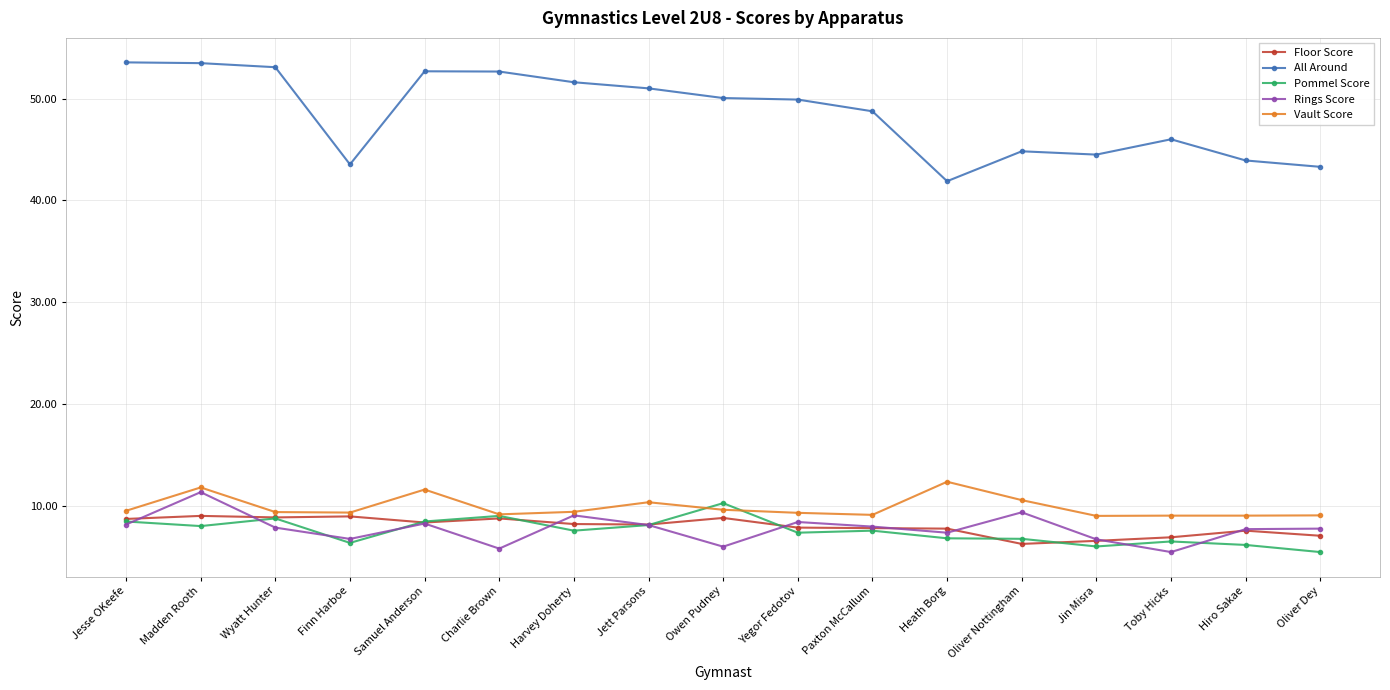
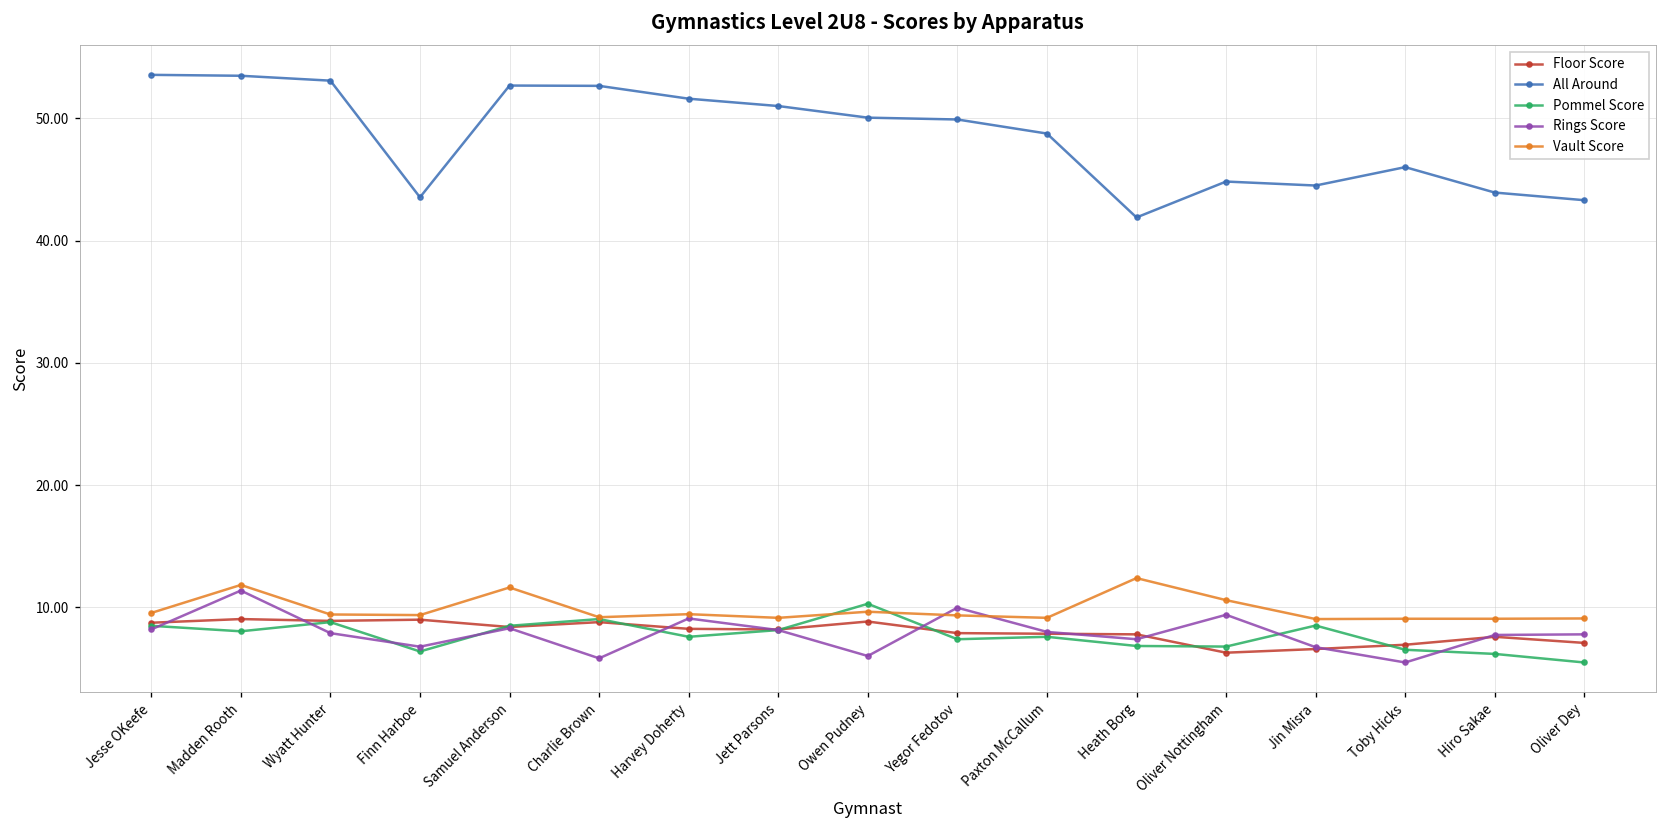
  {
    "Floor Score": {
      "Jesse OKeefe": 8.8,
      "Madden Rooth": 9.1,
      "Finn Harboe": 9.0,
      "Harvey Doherty": 8.3,
      "Owen Pudney": 8.9,
      "Yegor Fedotov": 7.9,
      "Heath Borg": 7.8,
      "Oliver Nottingham": 6.3,
      "Toby Hicks": 7.0,
      "Oliver Dey": 7.1
    },
    "All Around": {
      "Jesse OKeefe": 53.6,
      "Madden Rooth": 53.5,
      "Wyatt Hunter": 53.1,
      "Finn Harboe": 43.5,
      "Samuel Anderson": 52.7,
      "Charlie Brown": 52.7,
      "Harvey Doherty": 51.6,
      "Jett Parsons": 51.0,
      "Owen Pudney": 50.1,
      "Yegor Fedotov": 49.9,
      "Paxton McCallum": 48.8,
      "Heath Borg": 41.9,
      "Oliver Nottingham": 44.8,
      "Jin Misra": 44.5,
      "Toby Hicks": 46.0,
      "Hiro Sakae": 43.9,
      "Oliver Dey": 43.3
    },
    "Pommel Score": {
      "Jesse OKeefe": 8.5,
      "Madden Rooth": 8.1,
      "Finn Harboe": 6.4,
      "Harvey Doherty": 7.6,
      "Owen Pudney": 10.3,
      "Yegor Fedotov": 7.4,
      "Paxton McCallum": 7.6,
      "Heath Borg": 6.9,
      "Oliver Nottingham": 6.8,
-     "Jin Misra": 6.1,
+     "Jin Misra": 8.5,
      "Toby Hicks": 6.5,
      "Hiro Sakae": 6.2,
      "Oliver Dey": 5.5
    },
    "Rings Score": {
      "Jesse OKeefe": 8.2,
      "Madden Rooth": 11.4,
      "Wyatt Hunter": 7.9,
      "Finn Harboe": 6.8,
      "Charlie Brown": 5.8,
      "Harvey Doherty": 9.1,
      "Owen Pudney": 6.0,
-     "Yegor Fedotov": 8.5,
+     "Yegor Fedotov": 10.0,
      "Heath Borg": 7.4,
      "Oliver Nottingham": 9.4,
      "Toby Hicks": 5.5,
      "Oliver Dey": 7.8
    },
    "Vault Score": {
      "Jesse OKeefe": 9.6,
      "Madden Rooth": 11.8,
      "Wyatt Hunter": 9.4,
      "Finn Harboe": 9.4,
      "Samuel Anderson": 11.6,
      "Harvey Doherty": 9.5,
-     "Jett Parsons": 10.4,
+     "Jett Parsons": 9.2,
      "Owen Pudney": 9.7,
      "Yegor Fedotov": 9.4,
      "Paxton McCallum": 9.2,
      "Heath Borg": 12.4,
      "Oliver Nottingham": 10.6,
      "Jin Misra": 9.1,
      "Toby Hicks": 9.1,
      "Hiro Sakae": 9.1,
      "Oliver Dey": 9.1
    }
  }
